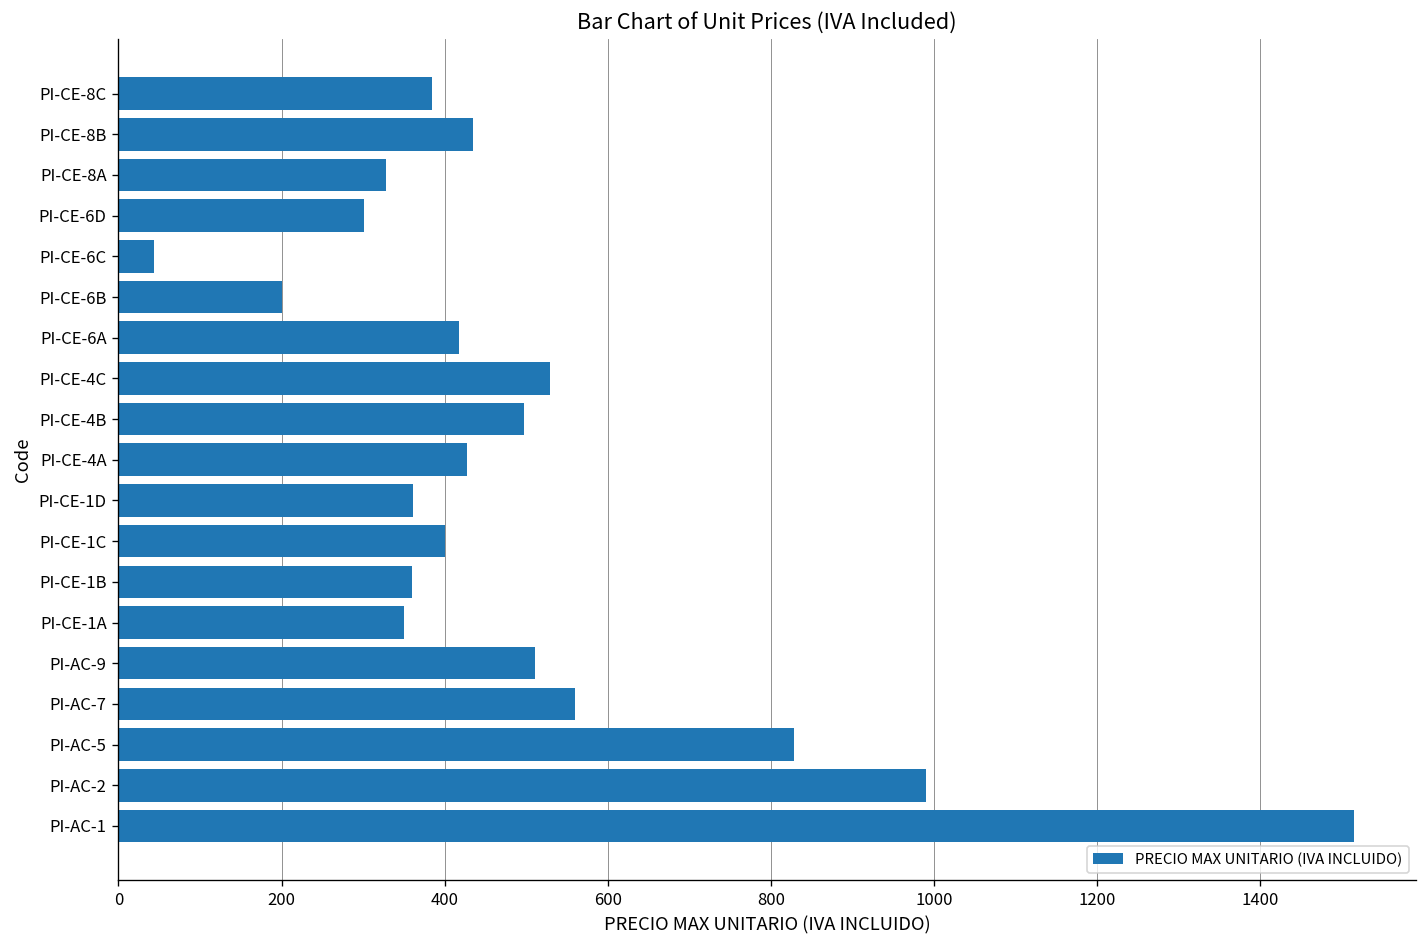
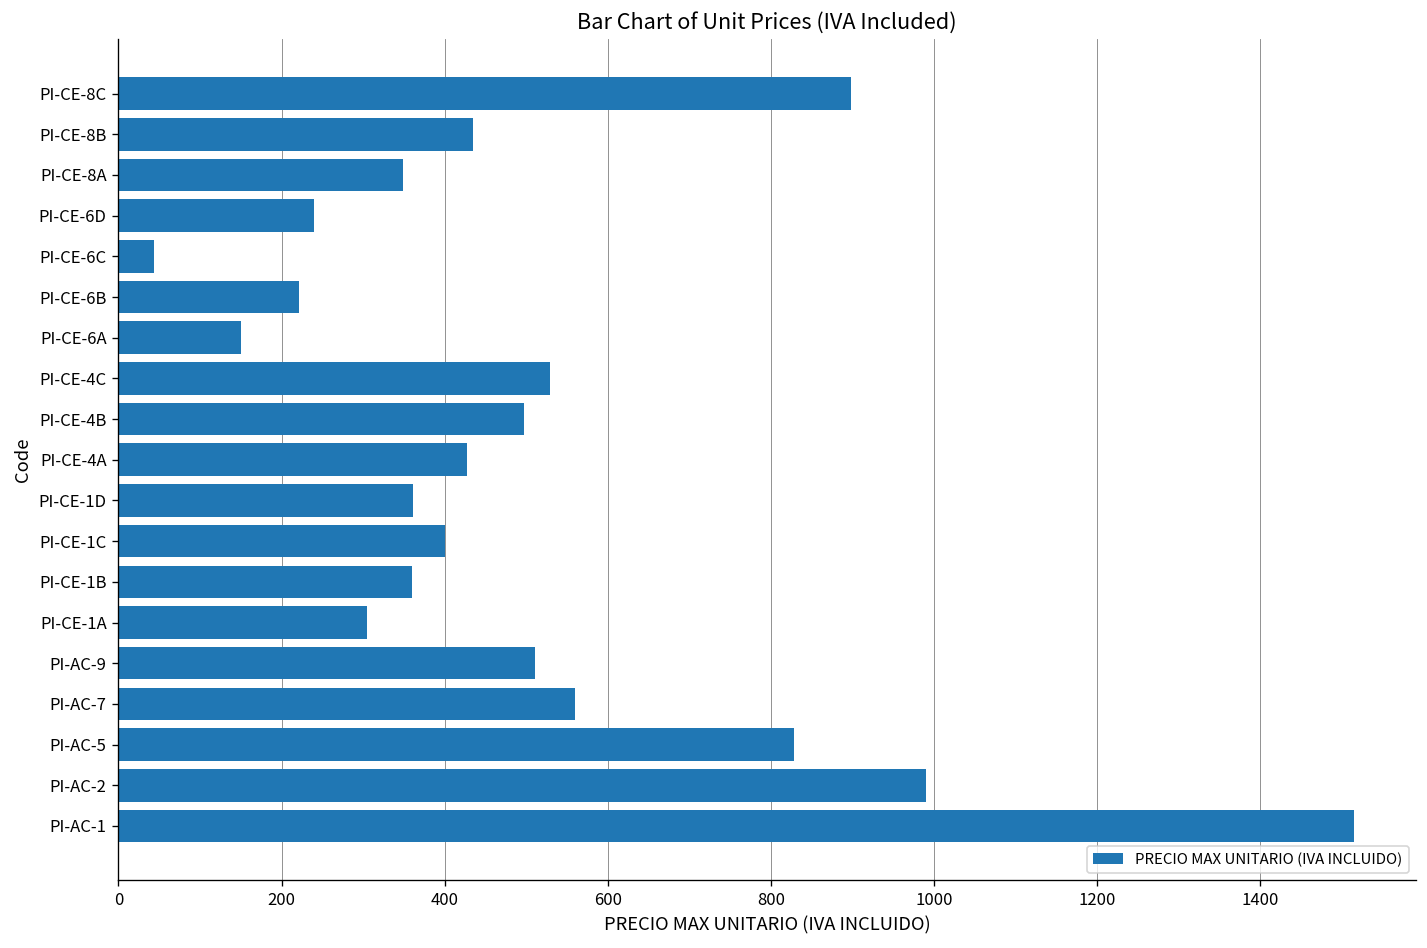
  {
-   "PI-CE-8C": 380,
+   "PI-CE-8C": 900,
    "PI-CE-8B": 430,
-   "PI-CE-8A": 330,
-   "PI-CE-6D": 300,
+   "PI-CE-8A": 350,
+   "PI-CE-6D": 240,
    "PI-CE-6C": 40,
-   "PI-CE-6B": 200,
-   "PI-CE-6A": 420,
+   "PI-CE-6B": 220,
+   "PI-CE-6A": 150,
    "PI-CE-4C": 530,
    "PI-CE-4B": 500,
    "PI-CE-4A": 430,
    "PI-CE-1D": 360,
    "PI-CE-1C": 400,
    "PI-CE-1B": 360,
-   "PI-CE-1A": 350,
+   "PI-CE-1A": 310,
    "PI-AC-9": 510,
    "PI-AC-7": 560,
    "PI-AC-5": 830,
    "PI-AC-2": 990,
    "PI-AC-1": 1520
  }
